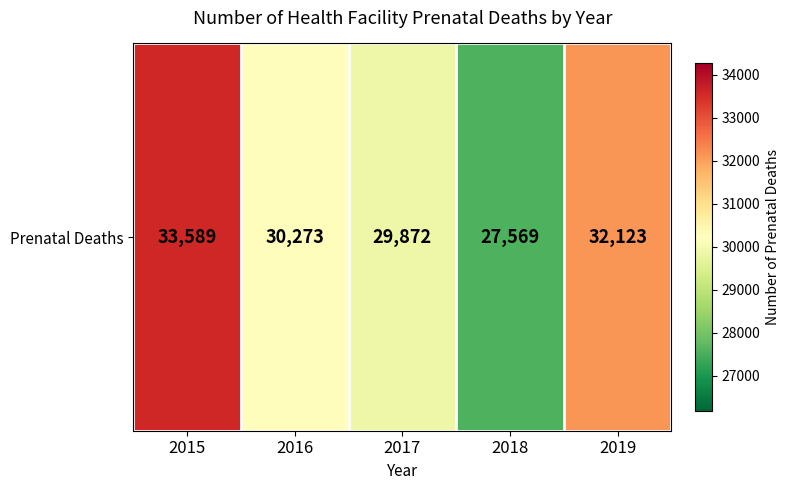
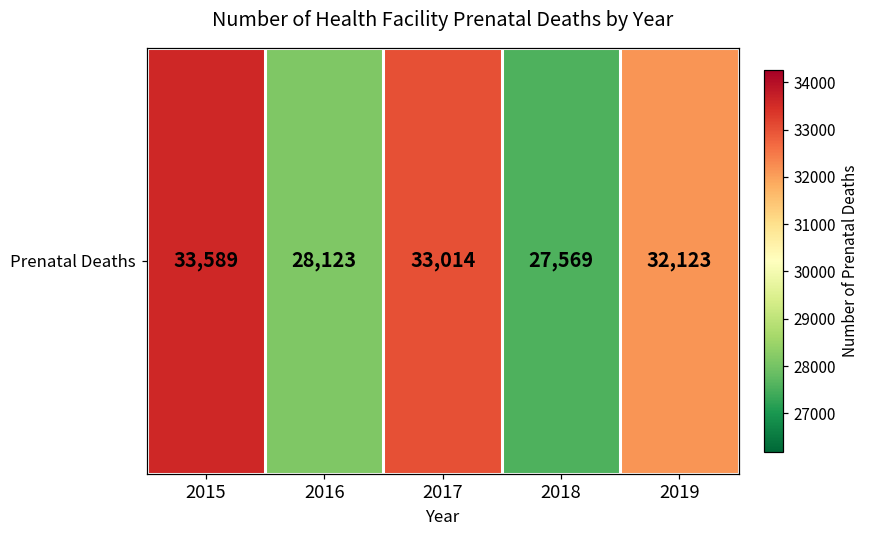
  {
    "Prenatal Deaths": {
      "2015": "33,589",
-     "2016": "30,273",
-     "2017": "29,872",
+     "2016": "28,123",
+     "2017": "33,014",
      "2018": "27,569",
      "2019": "32,123"
    }
  }
